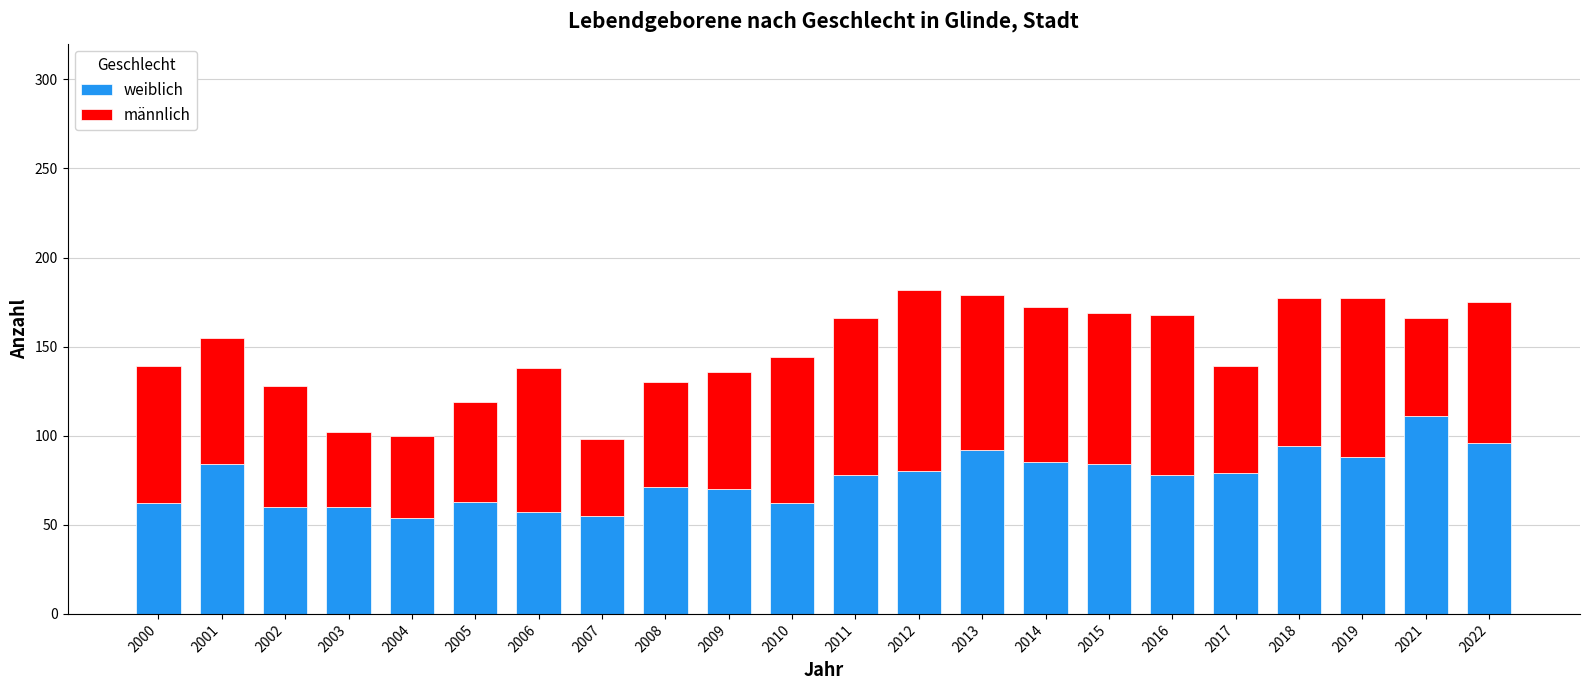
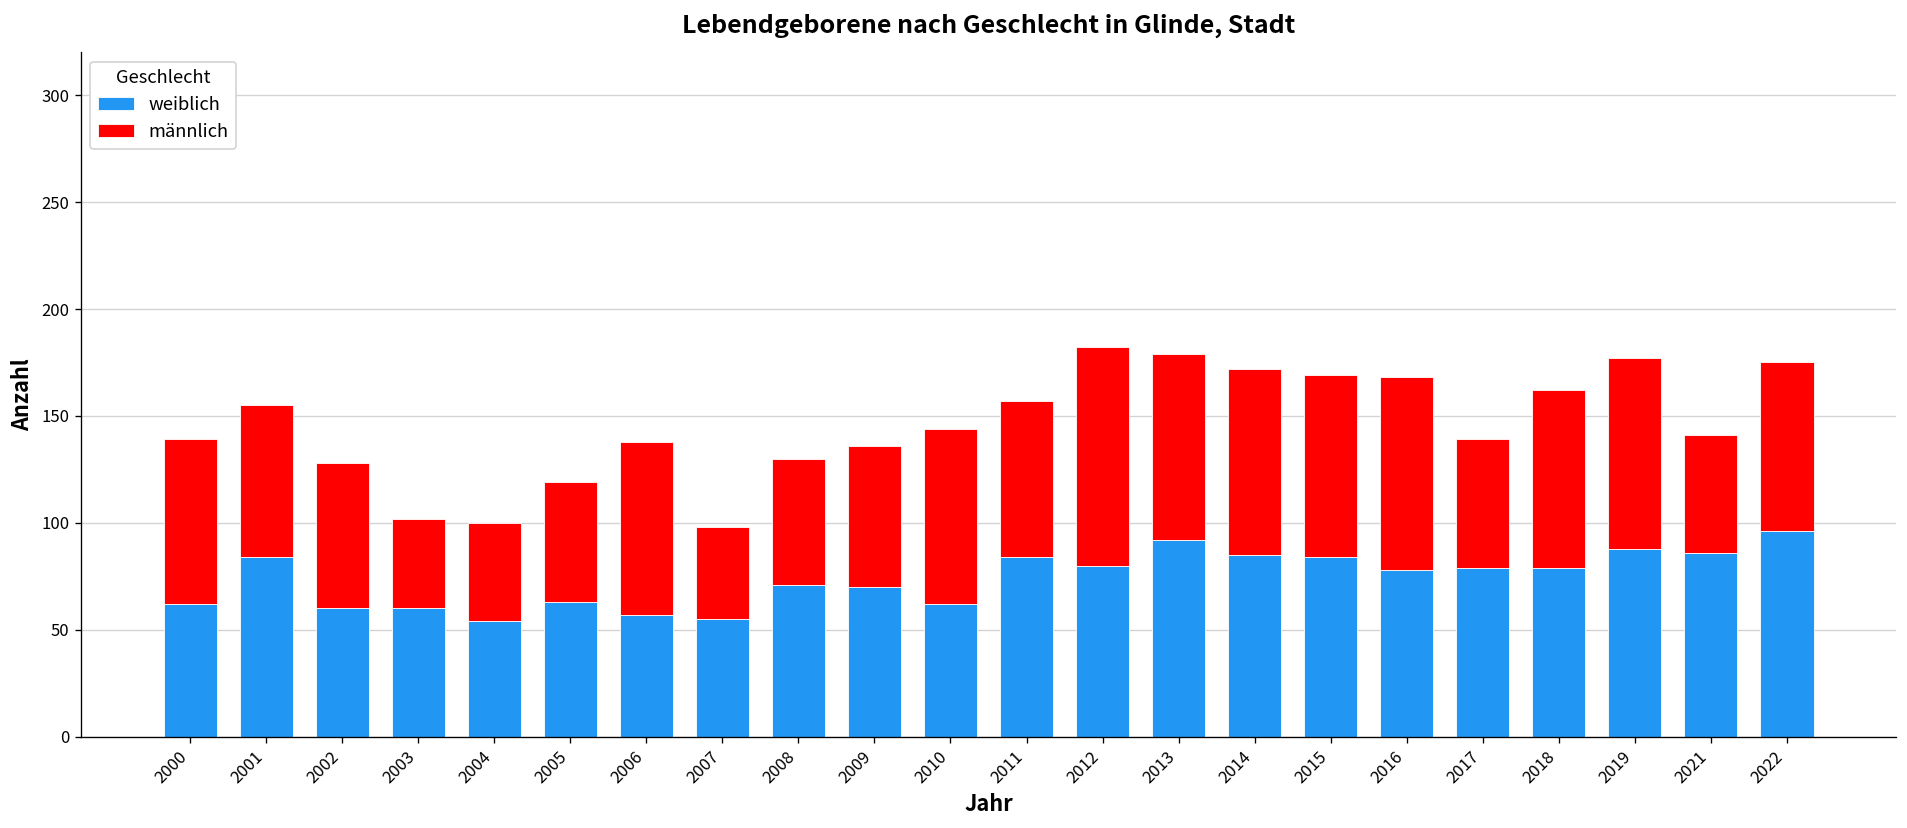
  {
    "weiblich": {
      "2000": 62,
      "2001": 84,
      "2002": 60,
      "2003": 60,
      "2004": 54,
      "2005": 63,
      "2006": 57,
      "2007": 55,
      "2008": 71,
      "2009": 70,
      "2010": 62,
-     "2011": 78,
+     "2011": 84,
      "2012": 80,
      "2013": 92,
      "2014": 85,
      "2015": 84,
      "2016": 78,
      "2017": 79,
-     "2018": 94,
+     "2018": 79,
      "2019": 88,
-     "2021": 111,
+     "2021": 86,
      "2022": 96
    },
    "männlich": {
      "2000": 77,
      "2001": 71,
      "2002": 68,
      "2003": 42,
      "2004": 46,
      "2005": 56,
      "2006": 81,
      "2007": 43,
      "2008": 59,
      "2009": 66,
      "2010": 82,
-     "2011": 88,
+     "2011": 73,
      "2012": 102,
      "2013": 87,
      "2014": 87,
      "2015": 85,
      "2016": 90,
      "2017": 60,
      "2018": 83,
      "2019": 89,
      "2021": 55,
      "2022": 79
    }
  }
